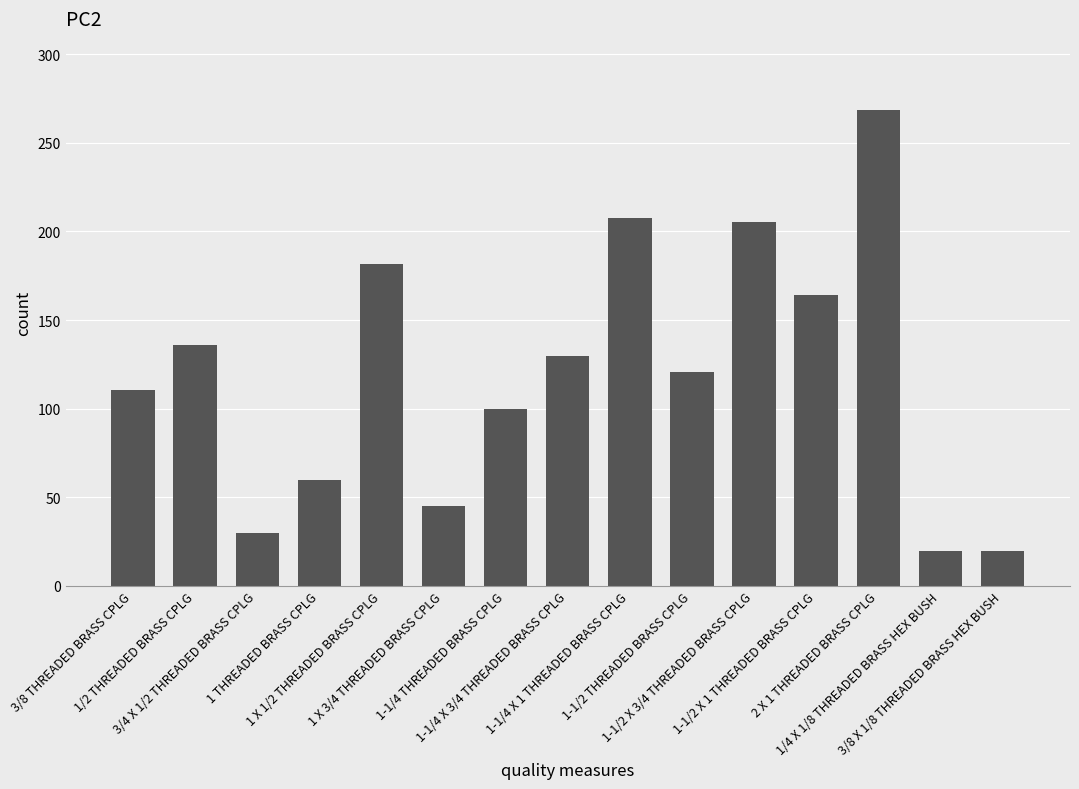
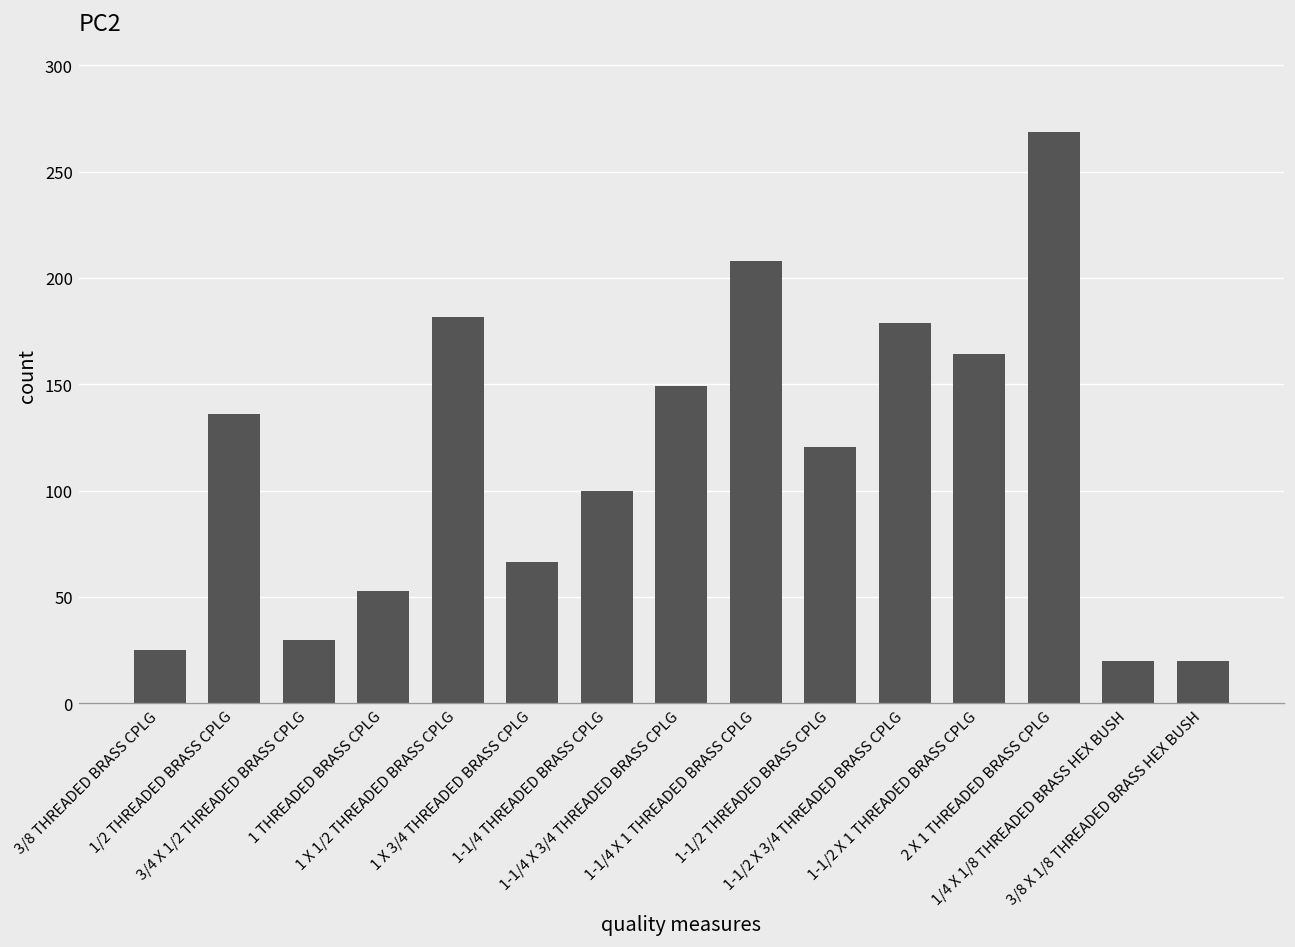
  {
-   "3/8 THREADED BRASS CPLG": 111,
+   "3/8 THREADED BRASS CPLG": 25,
    "1/2 THREADED BRASS CPLG": 136,
    "3/4 X 1/2 THREADED BRASS CPLG": 30,
-   "1 THREADED BRASS CPLG": 60,
+   "1 THREADED BRASS CPLG": 53,
    "1 X 1/2 THREADED BRASS CPLG": 182,
-   "1 X 3/4 THREADED BRASS CPLG": 45,
+   "1 X 3/4 THREADED BRASS CPLG": 66,
    "1-1/4 THREADED BRASS CPLG": 100,
-   "1-1/4 X 3/4 THREADED BRASS CPLG": 130,
+   "1-1/4 X 3/4 THREADED BRASS CPLG": 149,
    "1-1/4 X 1 THREADED BRASS CPLG": 208,
    "1-1/2 THREADED BRASS CPLG": 121,
-   "1-1/2 X 3/4 THREADED BRASS CPLG": 205,
+   "1-1/2 X 3/4 THREADED BRASS CPLG": 179,
    "1-1/2 X 1 THREADED BRASS CPLG": 164,
    "2 X 1 THREADED BRASS CPLG": 268,
    "1/4 X 1/8 THREADED BRASS HEX BUSH": 20,
    "3/8 X 1/8 THREADED BRASS HEX BUSH": 20
  }
